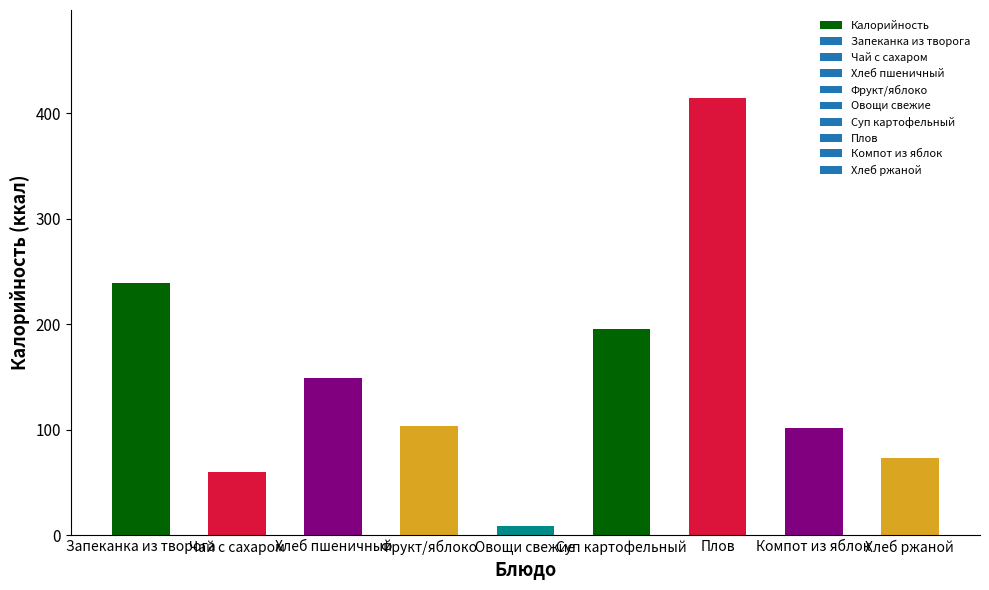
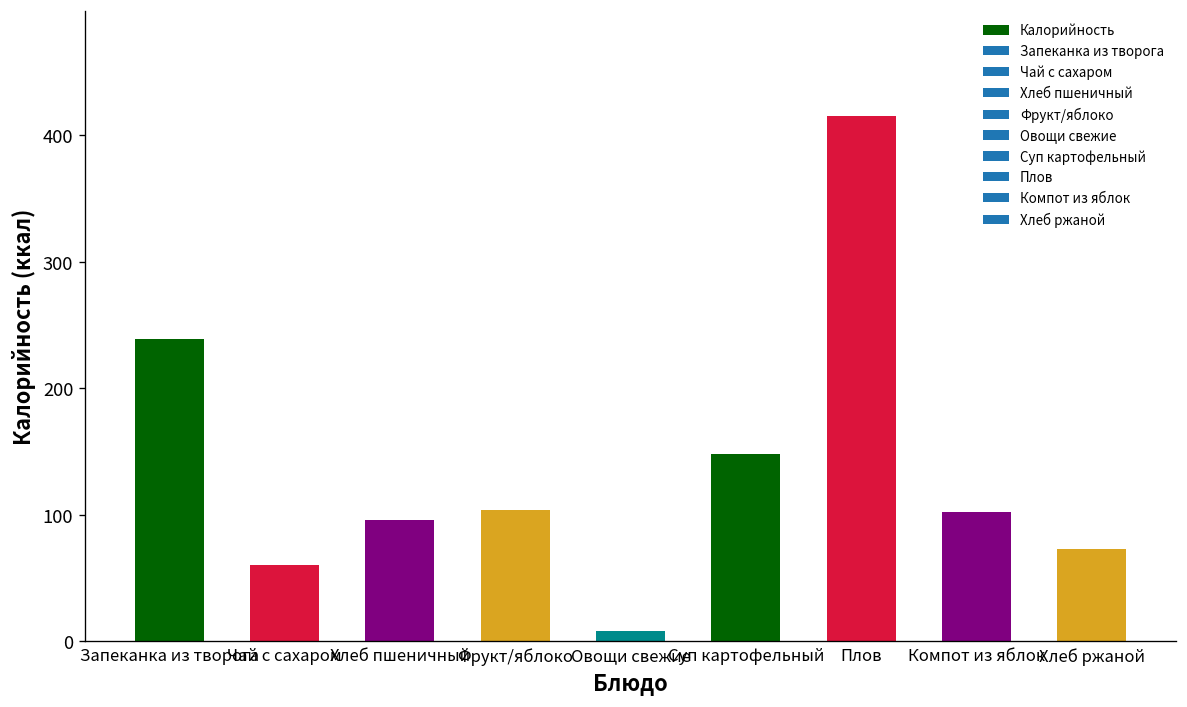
  {
-   "Хлеб пшеничный": 150,
+   "Хлеб пшеничный": 96,
    "Фрукт/яблоко": 104,
-   "Суп картофельный": 196,
+   "Суп картофельный": 148,
    "Плов": 415,
    "Компот из яблок": 102,
    "Хлеб ржаной": 73
  }
